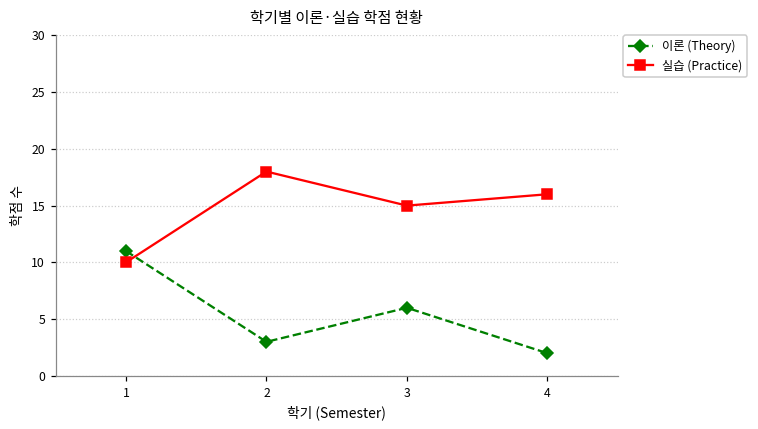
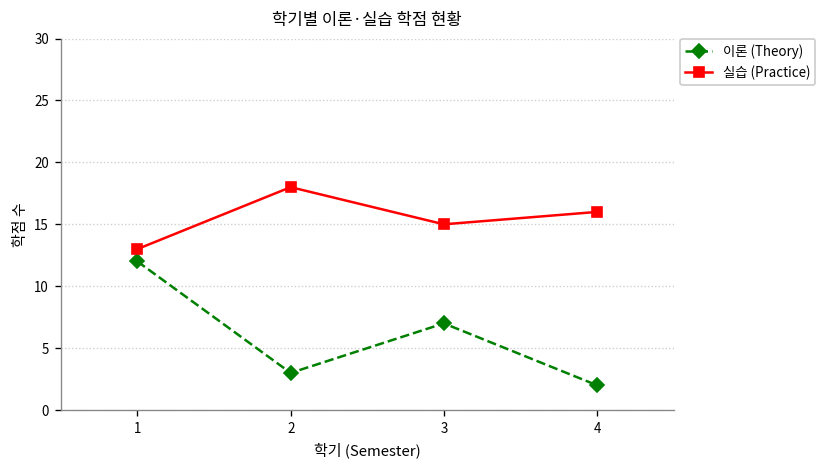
  {
    "이론 (Theory)": {
-     "1": 11,
+     "1": 12,
      "2": 3,
-     "3": 6,
+     "3": 7,
      "4": 2
    },
    "실습 (Practice)": {
-     "1": 10,
+     "1": 13,
      "2": 18,
      "3": 15,
      "4": 16
    }
  }
